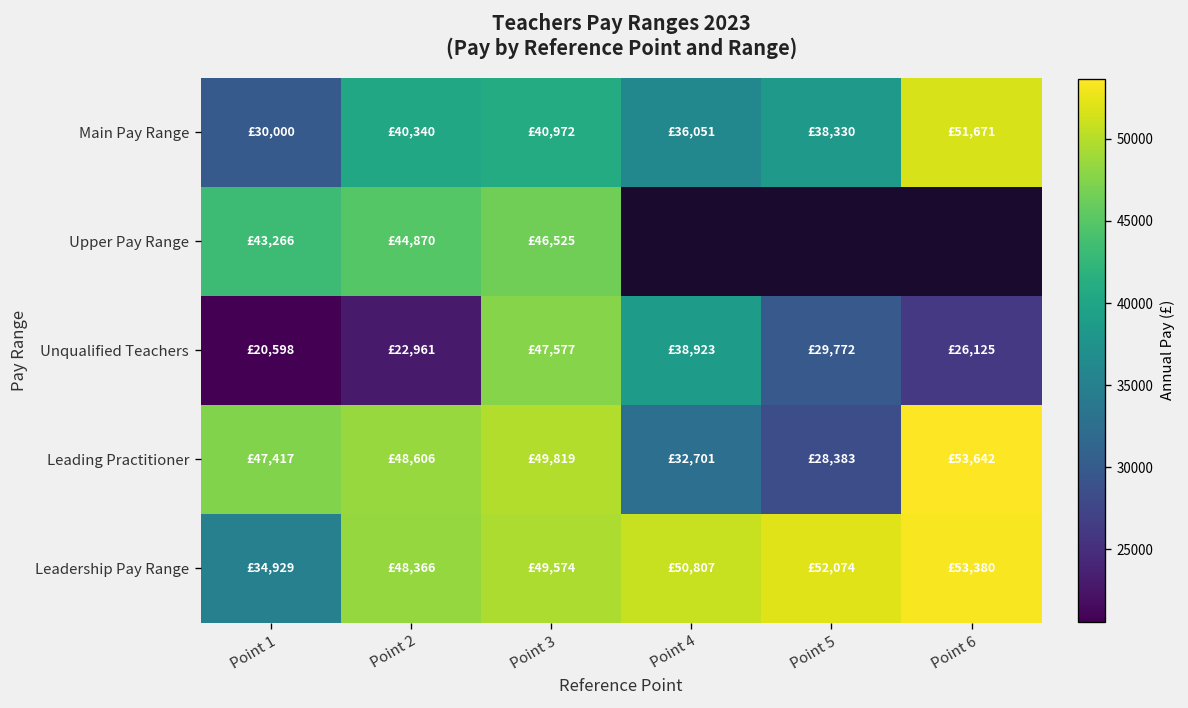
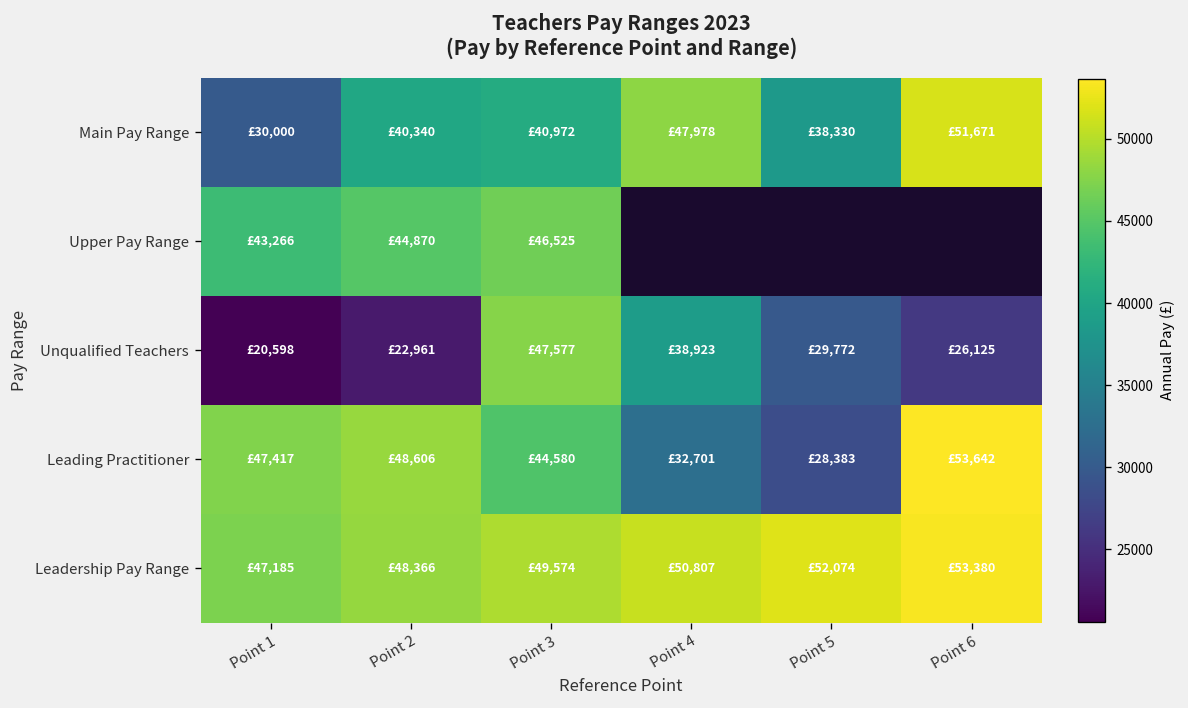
  {
    "Main Pay Range": {
      "Point 1": "£30,000",
      "Point 2": "£40,340",
      "Point 3": "£40,972",
-     "Point 4": "£36,051",
+     "Point 4": "£47,978",
      "Point 5": "£38,330",
      "Point 6": "£51,671"
    },
    "Upper Pay Range": {
      "Point 1": "£43,266",
      "Point 2": "£44,870",
      "Point 3": "£46,525"
    },
    "Unqualified Teachers": {
      "Point 1": "£20,598",
      "Point 2": "£22,961",
      "Point 3": "£47,577",
      "Point 4": "£38,923",
      "Point 5": "£29,772",
      "Point 6": "£26,125"
    },
    "Leading Practitioner": {
      "Point 1": "£47,417",
      "Point 2": "£48,606",
-     "Point 3": "£49,819",
+     "Point 3": "£44,580",
      "Point 4": "£32,701",
      "Point 5": "£28,383",
      "Point 6": "£53,642"
    },
    "Leadership Pay Range": {
-     "Point 1": "£34,929",
+     "Point 1": "£47,185",
      "Point 2": "£48,366",
      "Point 3": "£49,574",
      "Point 4": "£50,807",
      "Point 5": "£52,074",
      "Point 6": "£53,380"
    }
  }
